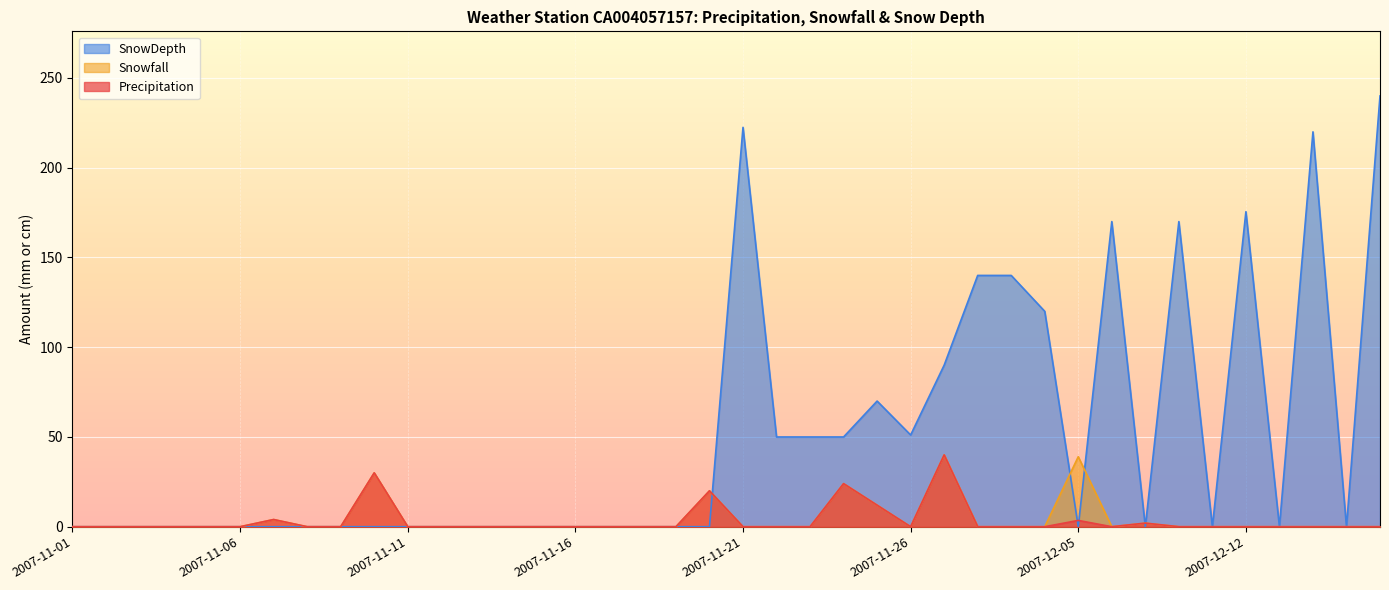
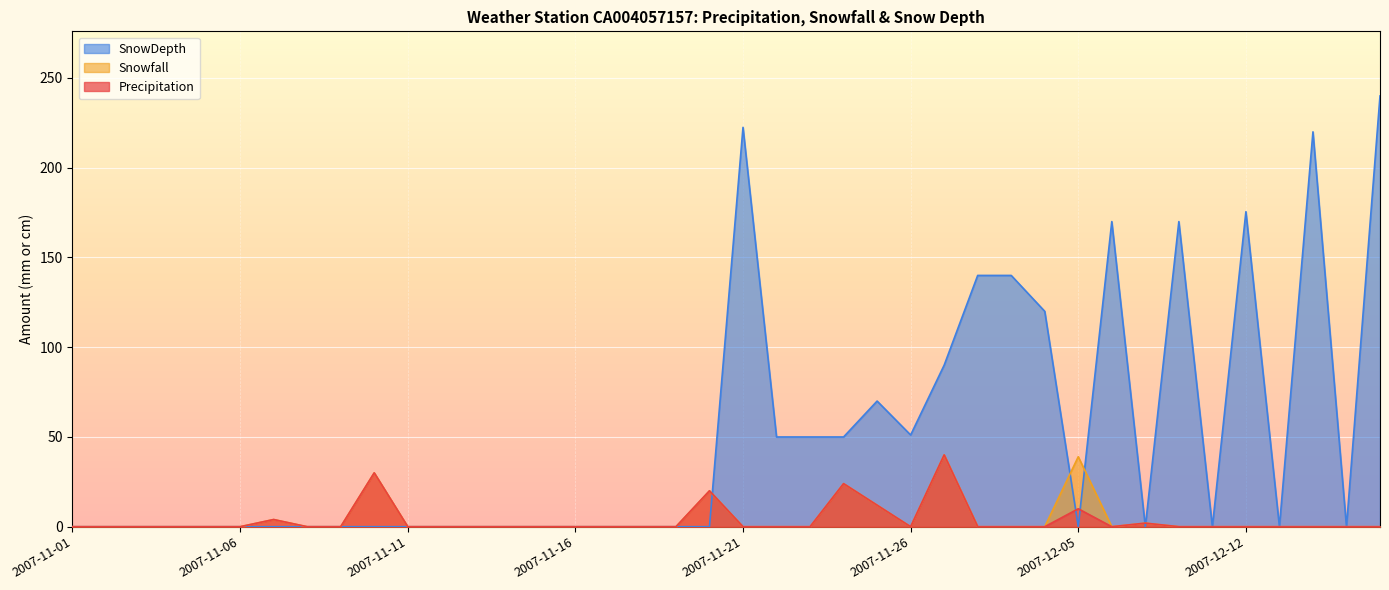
  {
    "SnowDepth": {
      "2007-11-21": 223,
      "2007-11-26": 51,
      "2007-12-05": 0,
      "2007-12-12": 176
    },
    "Snowfall": {
      "2007-12-05": 39
    },
    "Precipitation": {
-     "2007-12-05": 4
+     "2007-12-05": 10
    }
  }
